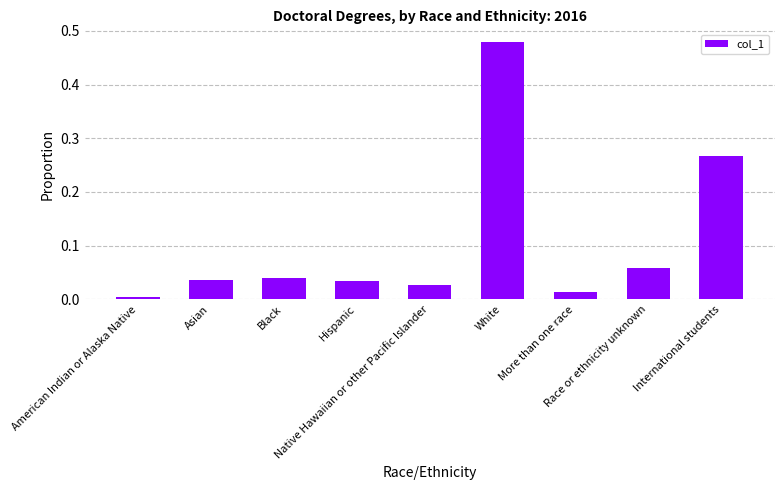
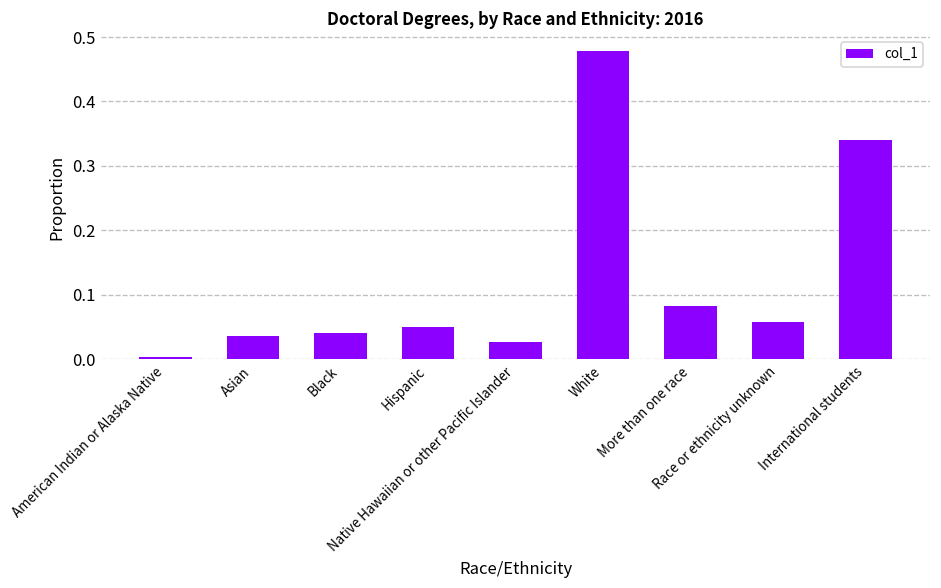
  {
    "Asian": 0.04,
    "Black": 0.04,
-   "Hispanic": 0.03,
+   "Hispanic": 0.05,
    "Native Hawaiian or other Pacific Islander": 0.03,
    "White": 0.48,
-   "More than one race": 0.01,
+   "More than one race": 0.08,
    "Race or ethnicity unknown": 0.06,
-   "International students": 0.27
+   "International students": 0.34
  }
